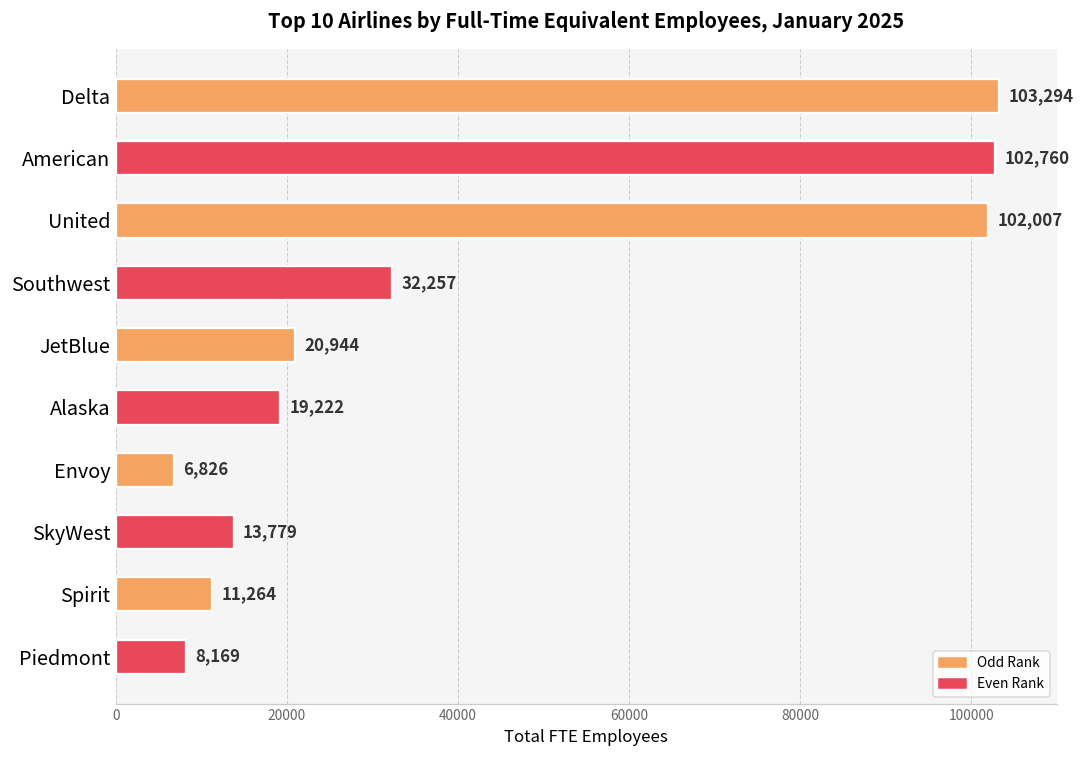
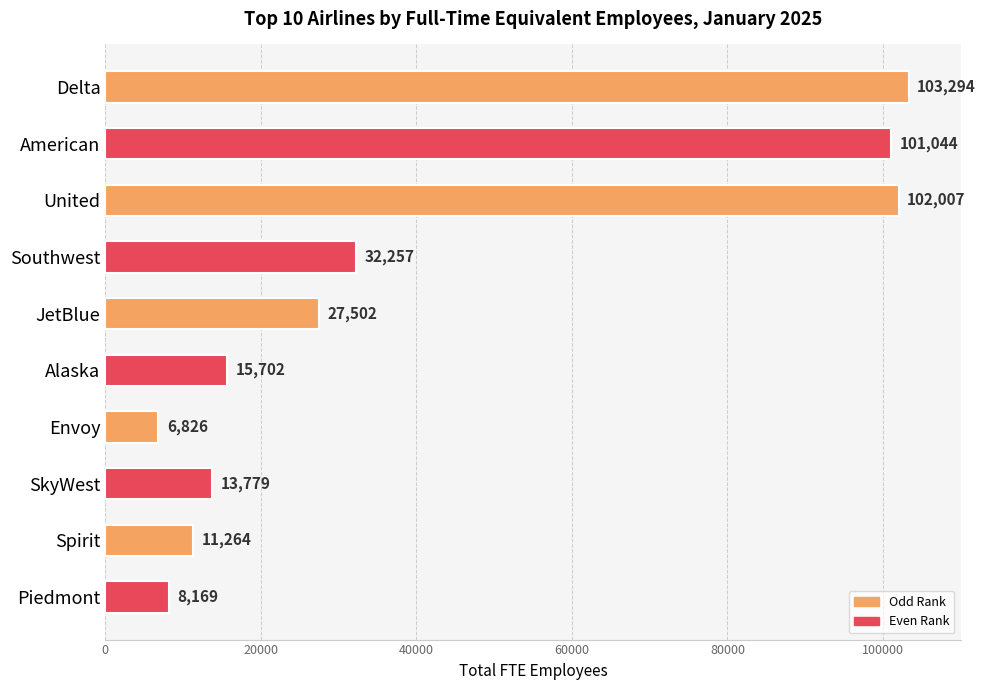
  {
    "Delta": "103,294",
-   "American": "102,760",
+   "American": "101,044",
    "United": "102,007",
    "Southwest": "32,257",
-   "JetBlue": "20,944",
-   "Alaska": "19,222",
+   "JetBlue": "27,502",
+   "Alaska": "15,702",
    "Envoy": "6,826",
    "SkyWest": "13,779",
    "Spirit": "11,264",
    "Piedmont": "8,169"
  }
